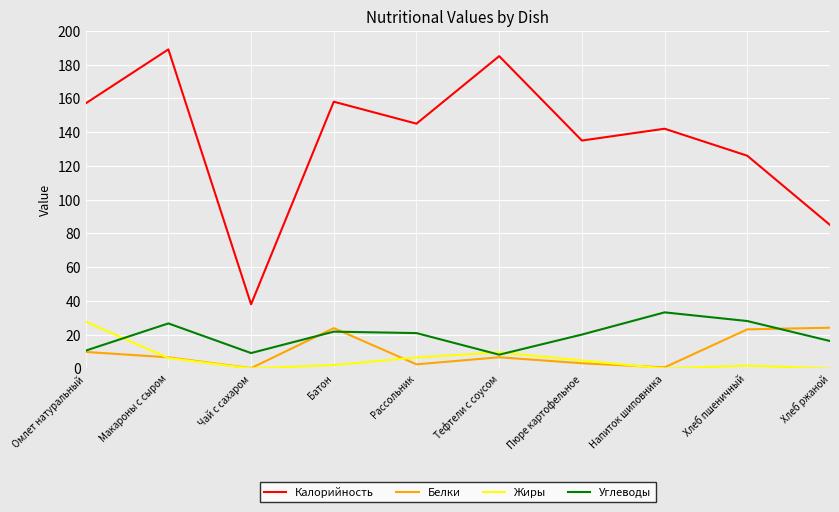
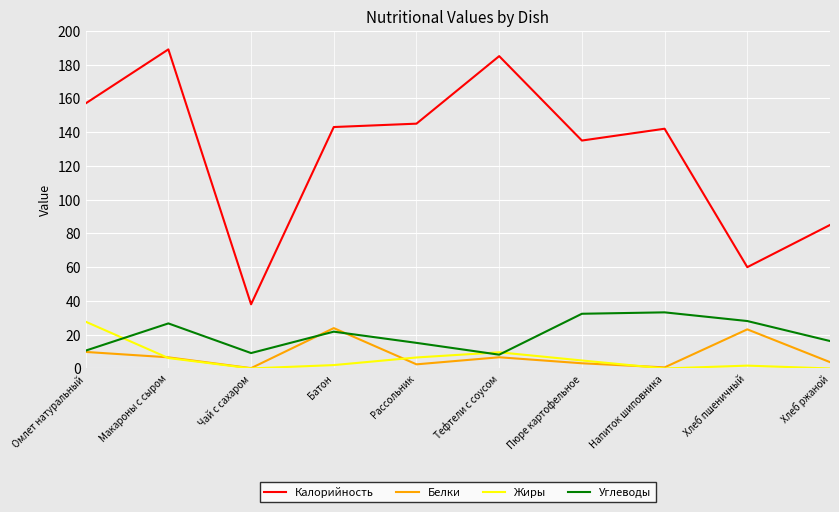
  {
    "Калорийность": {
      "Омлет натуральный": 157,
      "Макароны с сыром": 189,
      "Чай с сахаром": 38,
-     "Батон": 158,
+     "Батон": 143,
      "Рассольник": 145,
      "Тефтели с соусом": 185,
      "Пюре картофельное": 135,
      "Напиток шиповника": 142,
-     "Хлеб пшеничный": 126,
+     "Хлеб пшеничный": 60,
      "Хлеб ржаной": 85
    },
    "Белки": {
      "Батон": 24,
      "Рассольник": 2,
      "Тефтели с соусом": 7,
      "Пюре картофельное": 3,
      "Хлеб пшеничный": 23,
-     "Хлеб ржаной": 24
+     "Хлеб ржаной": 4
    },
    "Жиры": {
      "Омлет натуральный": 28,
      "Батон": 2,
      "Рассольник": 7,
      "Пюре картофельное": 5,
      "Хлеб пшеничный": 2,
      "Хлеб ржаной": 0
    },
    "Углеводы": {
      "Макароны с сыром": 27,
      "Чай с сахаром": 9,
      "Батон": 22,
-     "Рассольник": 21,
-     "Пюре картофельное": 20,
+     "Рассольник": 15,
+     "Пюре картофельное": 32,
      "Напиток шиповника": 33,
      "Хлеб пшеничный": 28,
      "Хлеб ржаной": 16
    }
  }
